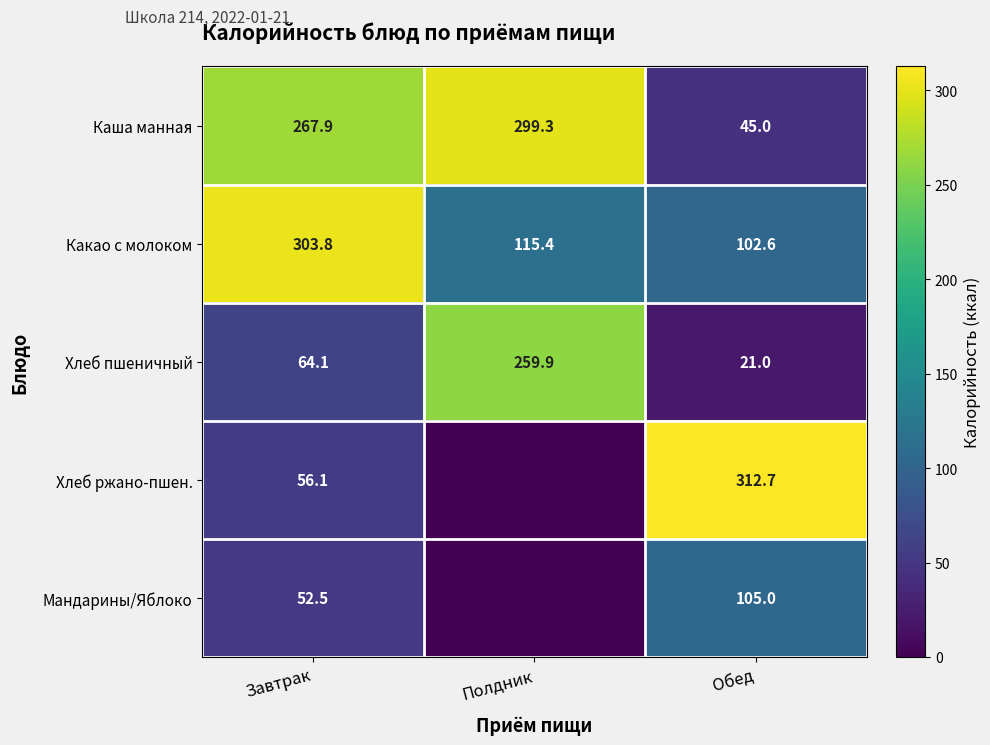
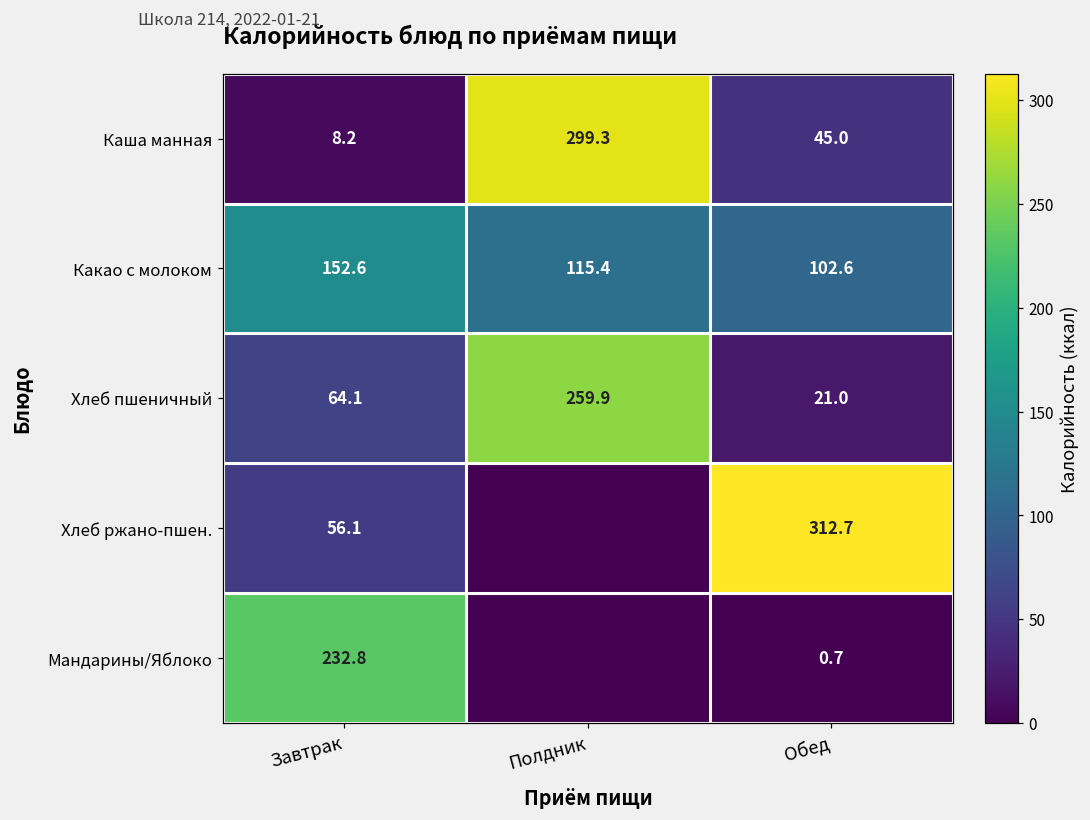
  {
    "Каша манная": {
-     "Завтрак": 267.9,
+     "Завтрак": 8.2,
      "Полдник": 299.3,
      "Обед": 45.0
    },
    "Какао с молоком": {
-     "Завтрак": 303.8,
+     "Завтрак": 152.6,
      "Полдник": 115.4,
      "Обед": 102.6
    },
    "Хлеб пшеничный": {
      "Завтрак": 64.1,
      "Полдник": 259.9,
      "Обед": 21.0
    },
    "Хлеб ржано-пшен.": {
      "Завтрак": 56.1,
      "Обед": 312.7
    },
    "Мандарины/Яблоко": {
-     "Завтрак": 52.5,
-     "Обед": 105.0
+     "Завтрак": 232.8,
+     "Обед": 0.7
    }
  }
